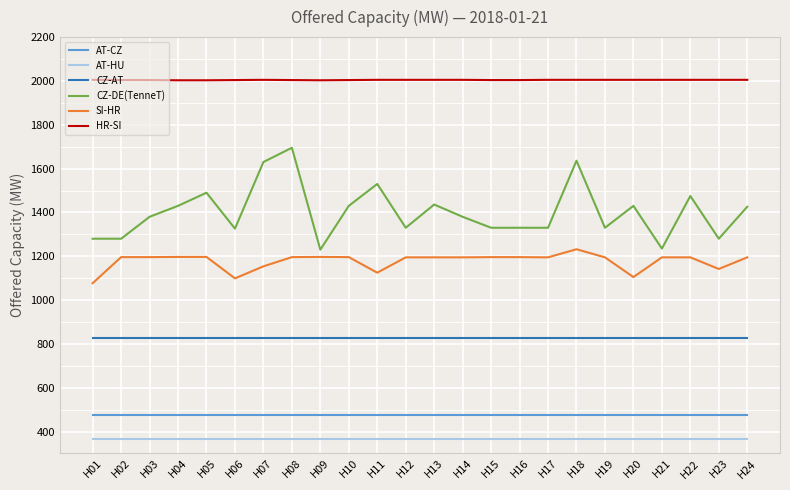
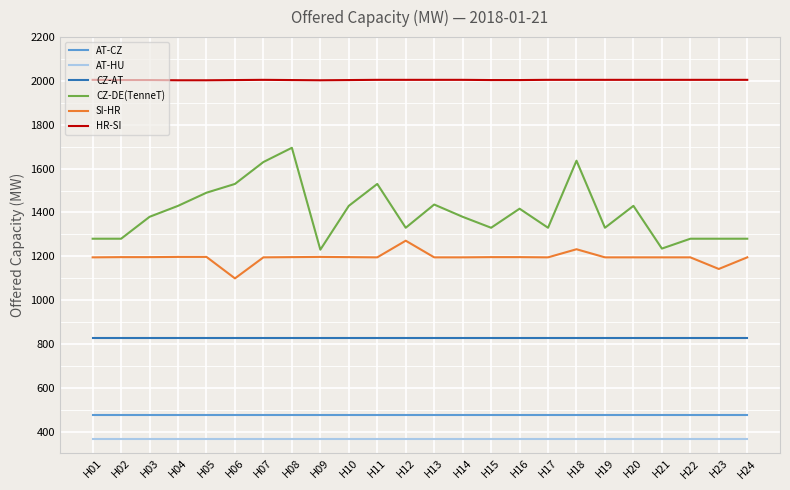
  {
    "AT-CZ": {
      "H01": 470,
      "H02": 470,
      "H03": 470,
      "H04": 470,
      "H05": 470,
      "H06": 470,
      "H07": 470,
      "H08": 470,
      "H09": 470,
      "H10": 470,
      "H11": 470,
      "H12": 470,
      "H13": 470,
      "H14": 470,
      "H15": 470,
      "H16": 470,
      "H17": 470,
      "H18": 470,
      "H19": 470,
      "H20": 470,
      "H21": 470,
      "H22": 470,
      "H23": 470,
      "H24": 470
    },
    "AT-HU": {
      "H01": 370,
      "H02": 370,
      "H03": 370,
      "H04": 370,
      "H05": 370,
      "H06": 370,
      "H07": 370,
      "H08": 370,
      "H09": 370,
      "H10": 370,
      "H11": 370,
      "H12": 370,
      "H13": 370,
      "H14": 370,
      "H15": 370,
      "H16": 370,
      "H17": 370,
      "H18": 370,
      "H19": 370,
      "H20": 370,
      "H21": 370,
      "H22": 370,
      "H23": 370,
      "H24": 370
    },
    "CZ-AT": {
      "H01": 830,
      "H02": 830,
      "H03": 830,
      "H04": 830,
      "H05": 830,
      "H06": 830,
      "H07": 830,
      "H08": 830,
      "H09": 830,
      "H10": 830,
      "H11": 830,
      "H12": 830,
      "H13": 830,
      "H14": 830,
      "H15": 830,
      "H16": 830,
      "H17": 830,
      "H18": 830,
      "H19": 830,
      "H20": 830,
      "H21": 830,
      "H22": 830,
      "H23": 830,
      "H24": 830
    },
    "CZ-DE(TenneT)": {
      "H01": 1280,
      "H02": 1280,
      "H03": 1380,
      "H04": 1430,
      "H05": 1490,
-     "H06": 1330,
+     "H06": 1530,
      "H07": 1630,
      "H08": 1700,
      "H09": 1230,
      "H10": 1430,
      "H11": 1530,
      "H12": 1330,
      "H13": 1440,
      "H14": 1380,
      "H15": 1330,
-     "H16": 1330,
+     "H16": 1420,
      "H17": 1330,
      "H18": 1640,
      "H19": 1330,
      "H20": 1430,
      "H21": 1240,
-     "H22": 1480,
+     "H22": 1280,
      "H23": 1280,
-     "H24": 1430
+     "H24": 1280
    },
    "SI-HR": {
-     "H01": 1080,
+     "H01": 1200,
      "H02": 1200,
      "H03": 1200,
      "H04": 1200,
      "H05": 1200,
      "H06": 1100,
-     "H07": 1150,
+     "H07": 1200,
      "H08": 1200,
      "H09": 1200,
      "H10": 1200,
-     "H11": 1130,
-     "H12": 1200,
+     "H11": 1200,
+     "H12": 1270,
      "H13": 1200,
      "H14": 1200,
      "H15": 1200,
      "H16": 1200,
      "H17": 1200,
      "H18": 1230,
      "H19": 1200,
-     "H20": 1110,
+     "H20": 1200,
      "H21": 1200,
      "H22": 1200,
      "H23": 1140,
      "H24": 1200
    },
    "HR-SI": {
      "H04": 2000,
      "H05": 2000,
      "H06": 2000,
      "H07": 2010,
      "H08": 2000,
      "H09": 2000,
      "H10": 2000,
      "H11": 2010,
      "H12": 2010,
      "H13": 2010,
      "H14": 2010,
      "H15": 2000,
      "H16": 2000,
      "H17": 2010,
      "H18": 2010,
      "H19": 2010,
      "H20": 2010,
      "H21": 2010,
      "H22": 2010,
      "H23": 2010,
      "H24": 2010
    }
  }
